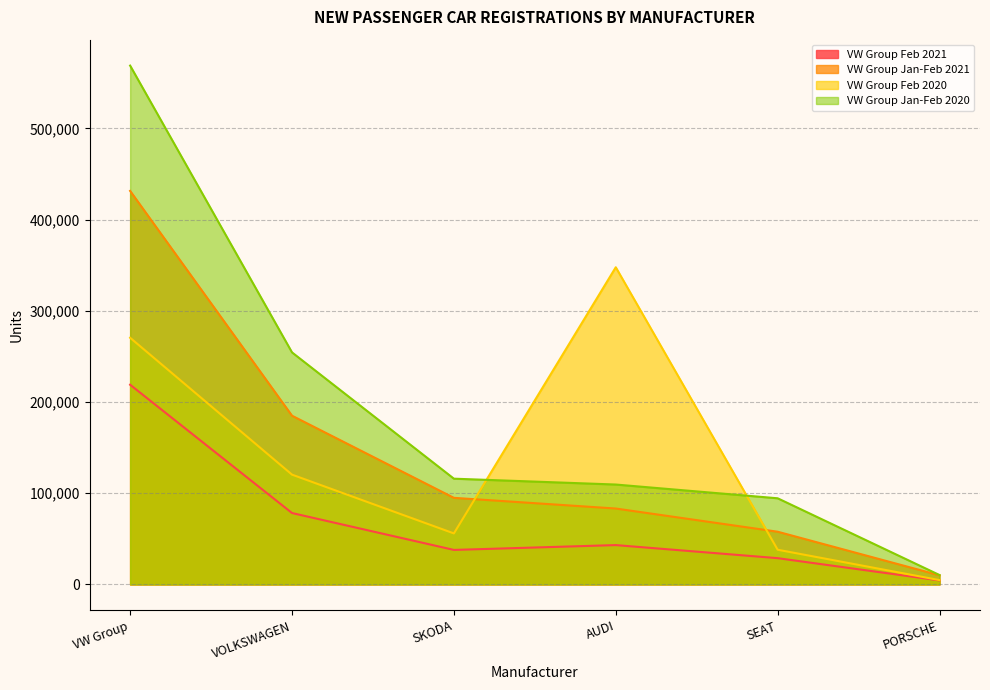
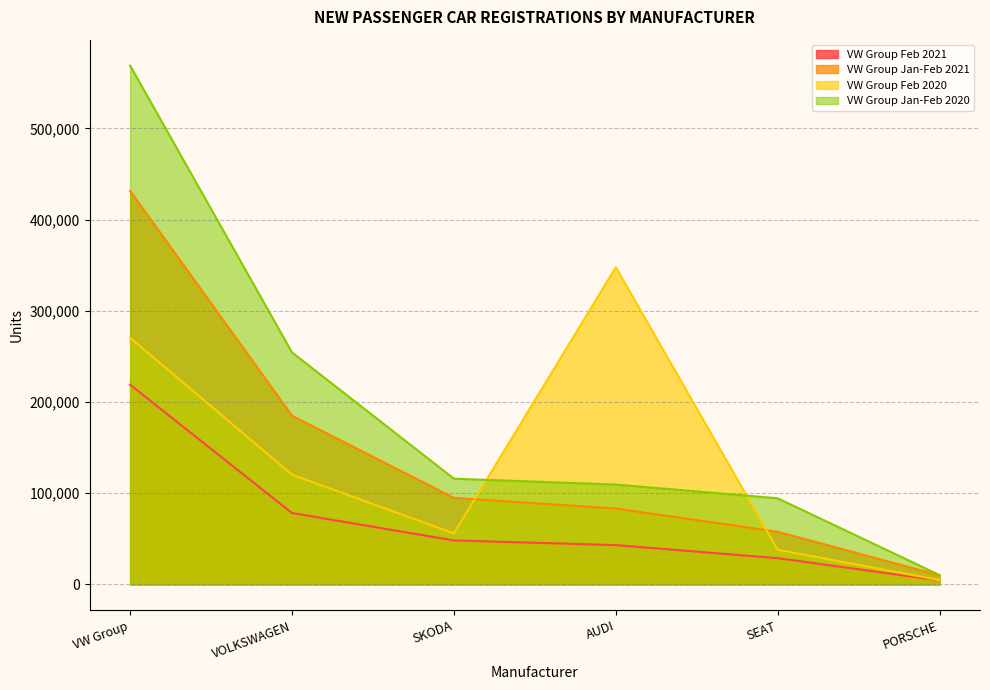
  {
    "VW Group Feb 2021": {
      "VW Group": "220,000",
      "VOLKSWAGEN": "80,000",
-     "SKODA": "40,000",
+     "SKODA": "50,000",
      "AUDI": "40,000",
      "SEAT": "30,000"
    },
    "VW Group Jan-Feb 2021": {
      "VW Group": "430,000",
      "VOLKSWAGEN": "180,000",
      "SKODA": "90,000",
      "AUDI": "80,000",
      "SEAT": "60,000"
    },
    "VW Group Feb 2020": {
      "VW Group": "270,000",
      "VOLKSWAGEN": "120,000",
      "SKODA": "60,000",
      "AUDI": "350,000",
      "SEAT": "40,000"
    },
    "VW Group Jan-Feb 2020": {
      "VW Group": "570,000",
      "VOLKSWAGEN": "250,000",
      "SKODA": "120,000",
      "AUDI": "110,000",
      "SEAT": "90,000"
    }
  }
